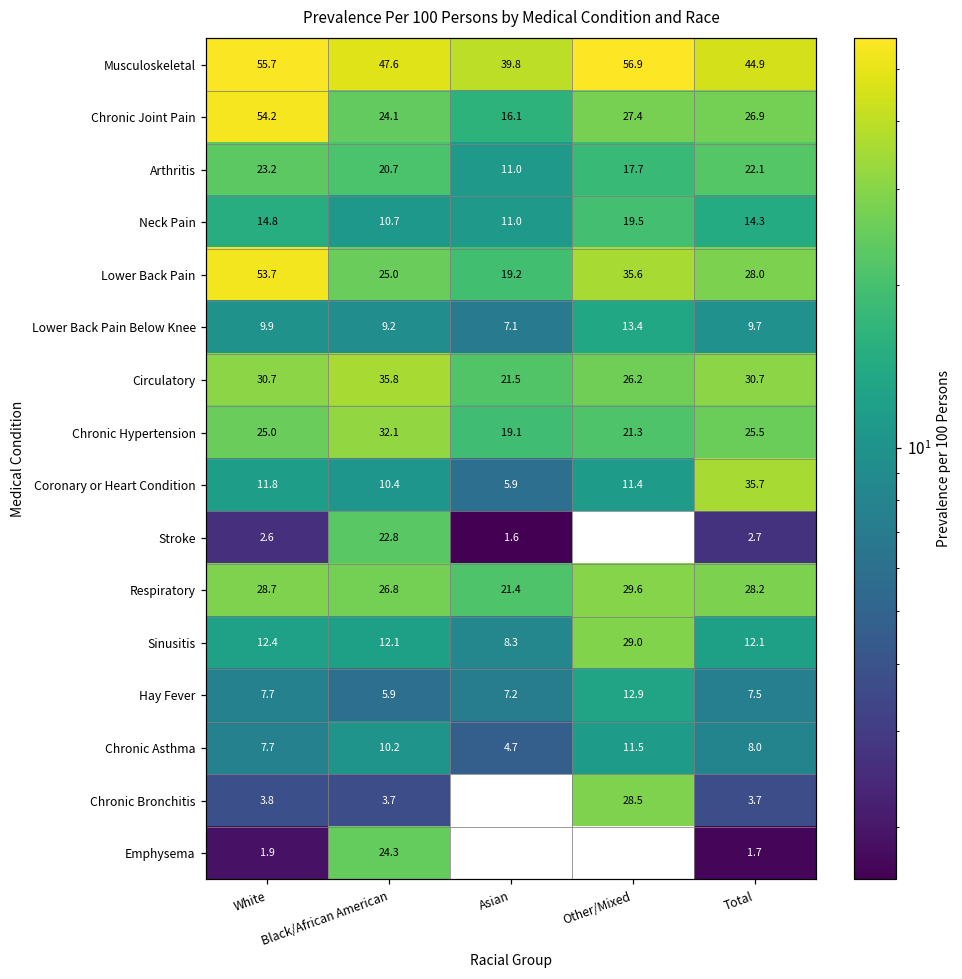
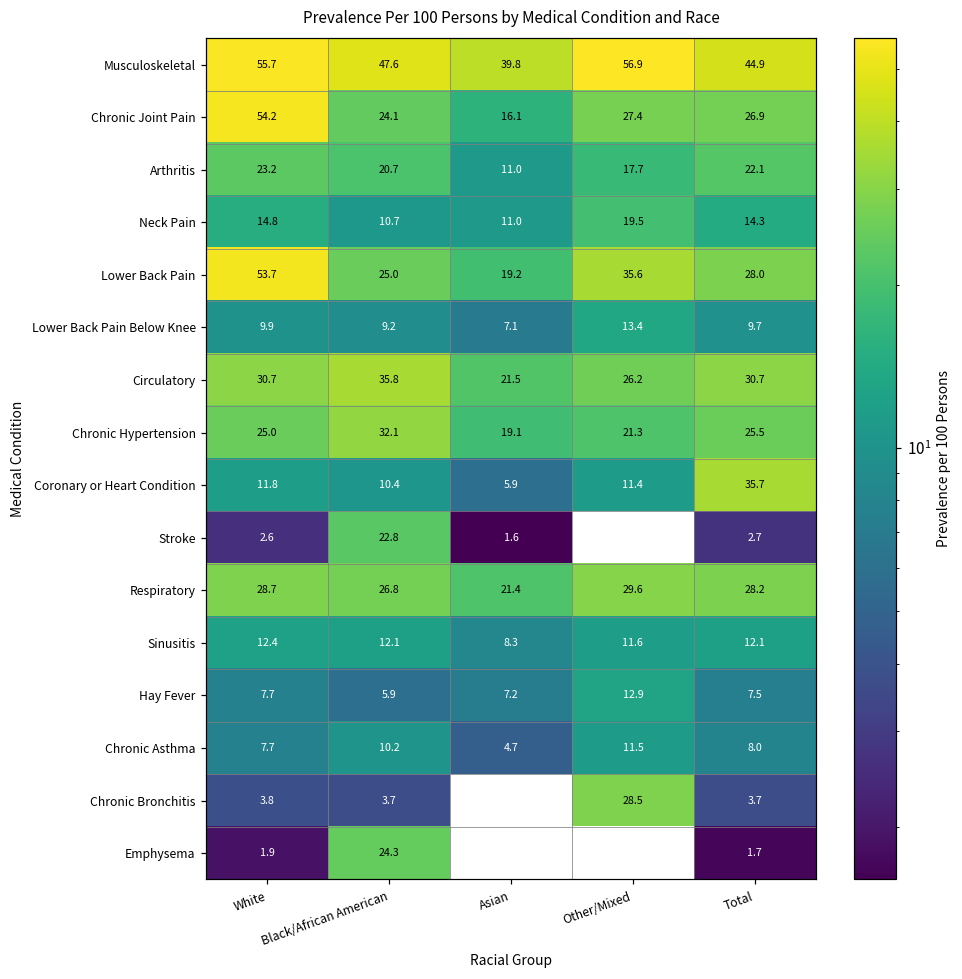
  {
    "Musculoskeletal": {
      "White": 55.7,
      "Black/African American": 47.6,
      "Asian": 39.8,
      "Other/Mixed": 56.9,
      "Total": 44.9
    },
    "Chronic Joint Pain": {
      "White": 54.2,
      "Black/African American": 24.1,
      "Asian": 16.1,
      "Other/Mixed": 27.4,
      "Total": 26.9
    },
    "Arthritis": {
      "White": 23.2,
      "Black/African American": 20.7,
      "Asian": 11.0,
      "Other/Mixed": 17.7,
      "Total": 22.1
    },
    "Neck Pain": {
      "White": 14.8,
      "Black/African American": 10.7,
      "Asian": 11.0,
      "Other/Mixed": 19.5,
      "Total": 14.3
    },
    "Lower Back Pain": {
      "White": 53.7,
      "Black/African American": 25.0,
      "Asian": 19.2,
      "Other/Mixed": 35.6,
      "Total": 28.0
    },
    "Lower Back Pain Below Knee": {
      "White": 9.9,
      "Black/African American": 9.2,
      "Asian": 7.1,
      "Other/Mixed": 13.4,
      "Total": 9.7
    },
    "Circulatory": {
      "White": 30.7,
      "Black/African American": 35.8,
      "Asian": 21.5,
      "Other/Mixed": 26.2,
      "Total": 30.7
    },
    "Chronic Hypertension": {
      "White": 25.0,
      "Black/African American": 32.1,
      "Asian": 19.1,
      "Other/Mixed": 21.3,
      "Total": 25.5
    },
    "Coronary or Heart Condition": {
      "White": 11.8,
      "Black/African American": 10.4,
      "Asian": 5.9,
      "Other/Mixed": 11.4,
      "Total": 35.7
    },
    "Stroke": {
      "White": 2.6,
      "Black/African American": 22.8,
      "Asian": 1.6,
      "Total": 2.7
    },
    "Respiratory": {
      "White": 28.7,
      "Black/African American": 26.8,
      "Asian": 21.4,
      "Other/Mixed": 29.6,
      "Total": 28.2
    },
    "Sinusitis": {
      "White": 12.4,
      "Black/African American": 12.1,
      "Asian": 8.3,
-     "Other/Mixed": 29.0,
+     "Other/Mixed": 11.6,
      "Total": 12.1
    },
    "Hay Fever": {
      "White": 7.7,
      "Black/African American": 5.9,
      "Asian": 7.2,
      "Other/Mixed": 12.9,
      "Total": 7.5
    },
    "Chronic Asthma": {
      "White": 7.7,
      "Black/African American": 10.2,
      "Asian": 4.7,
      "Other/Mixed": 11.5,
      "Total": 8.0
    },
    "Chronic Bronchitis": {
      "White": 3.8,
      "Black/African American": 3.7,
      "Other/Mixed": 28.5,
      "Total": 3.7
    },
    "Emphysema": {
      "White": 1.9,
      "Black/African American": 24.3,
      "Total": 1.7
    }
  }
